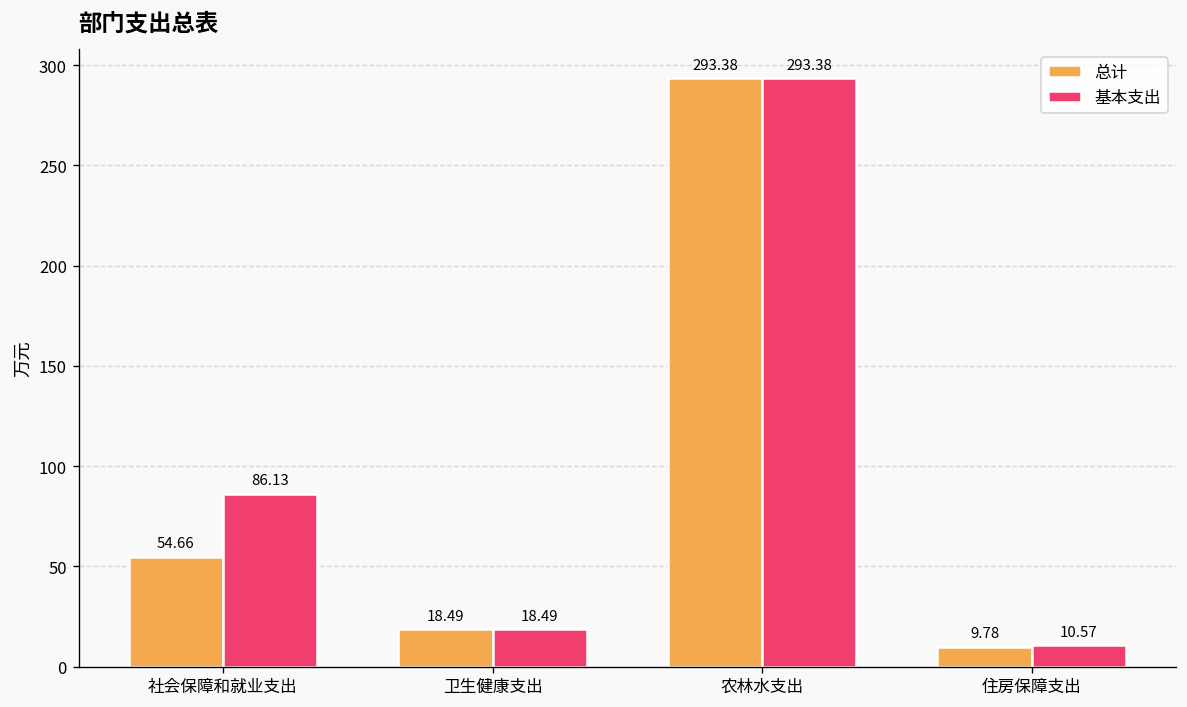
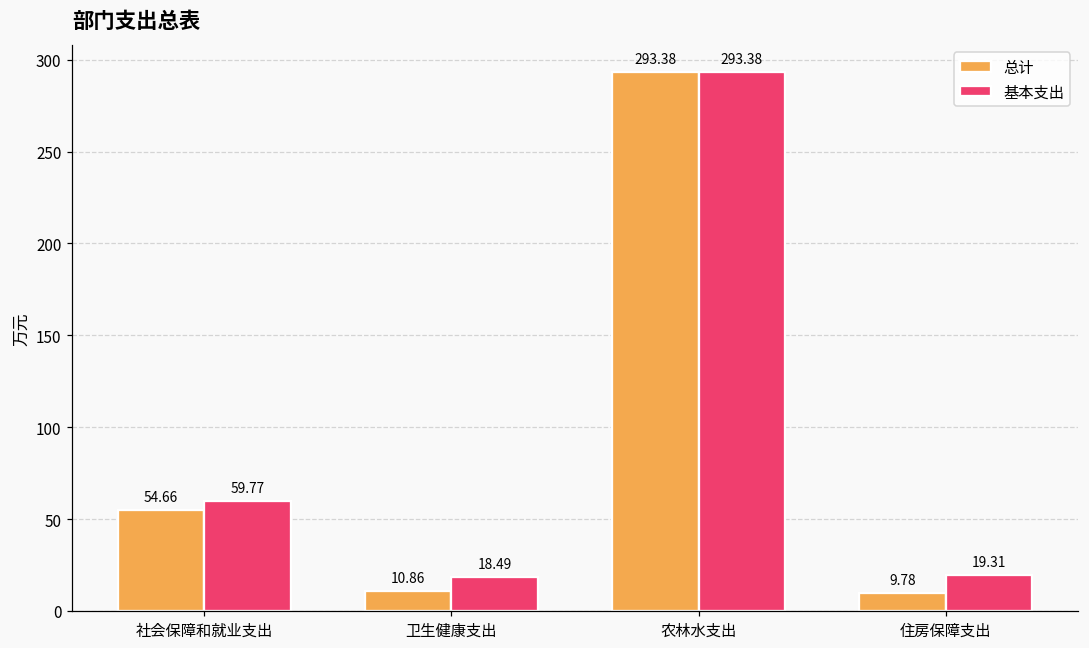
  {
    "总计": {
      "社会保障和就业支出": 54.66,
-     "卫生健康支出": 18.49,
+     "卫生健康支出": 10.86,
      "农林水支出": 293.38,
      "住房保障支出": 9.78
    },
    "基本支出": {
-     "社会保障和就业支出": 86.13,
+     "社会保障和就业支出": 59.77,
      "卫生健康支出": 18.49,
      "农林水支出": 293.38,
-     "住房保障支出": 10.57
+     "住房保障支出": 19.31
    }
  }
